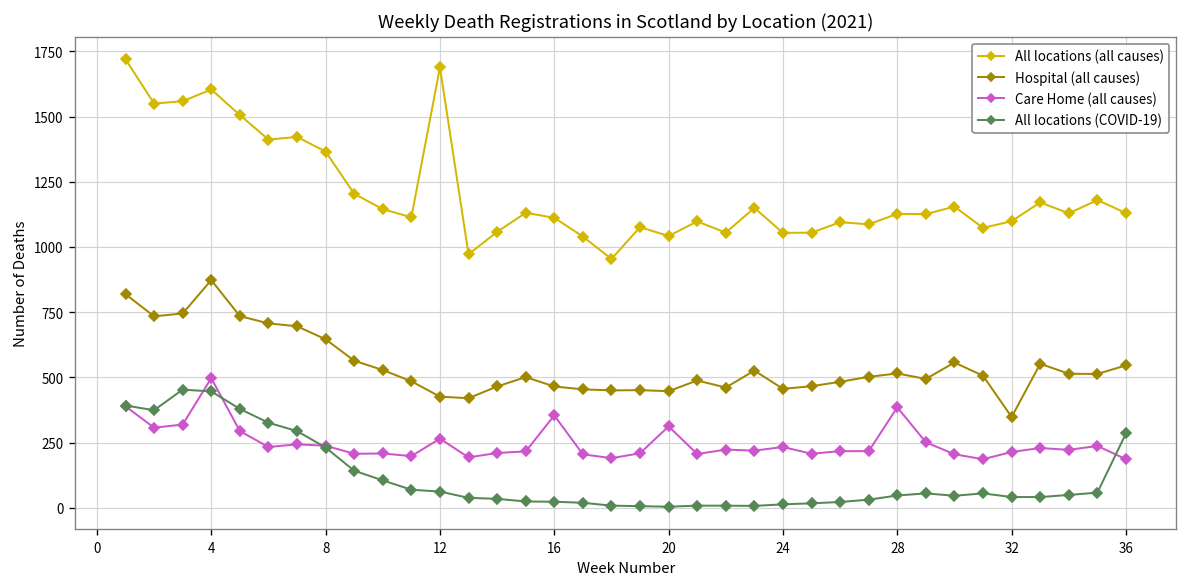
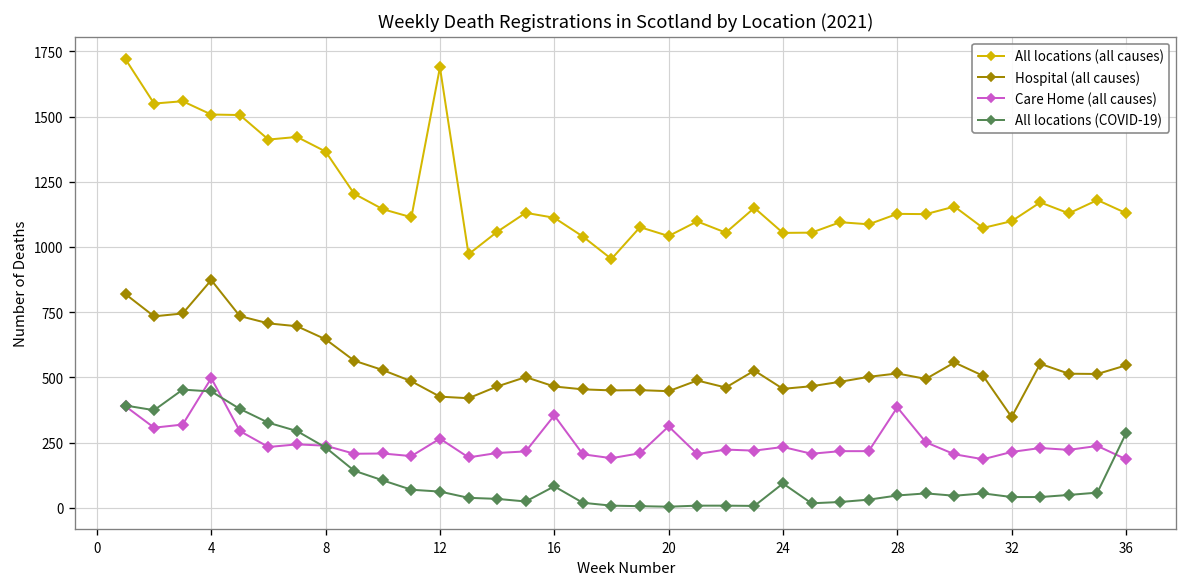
  {
    "All locations (all causes)": {
-     "4": 1600,
+     "4": 1510,
      "8": 1370,
      "12": 1690,
      "16": 1110,
      "20": 1040,
      "24": 1050,
      "28": 1130,
      "32": 1100,
      "36": 1130
    },
    "Hospital (all causes)": {
      "4": 870,
      "8": 650,
      "12": 430,
      "16": 470,
      "20": 450,
      "24": 460,
      "28": 520,
      "32": 350,
      "36": 550
    },
    "Care Home (all causes)": {
      "4": 500,
      "12": 270,
      "16": 350,
      "20": 310,
      "24": 230,
      "28": 390,
      "32": 210,
      "36": 190
    },
    "All locations (COVID-19)": {
      "4": 450,
      "12": 60,
-     "16": 20,
+     "16": 80,
      "20": 0,
-     "24": 10,
+     "24": 90,
      "28": 50,
      "32": 40,
      "36": 290
    }
  }
